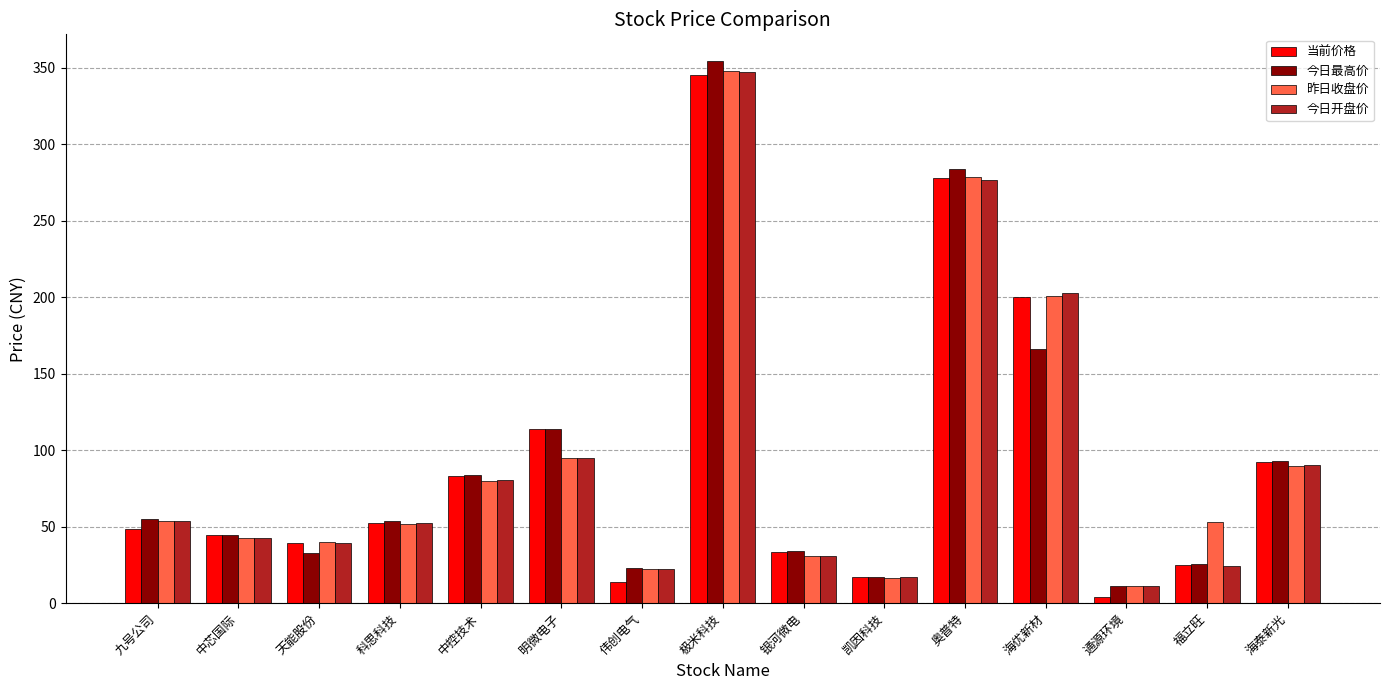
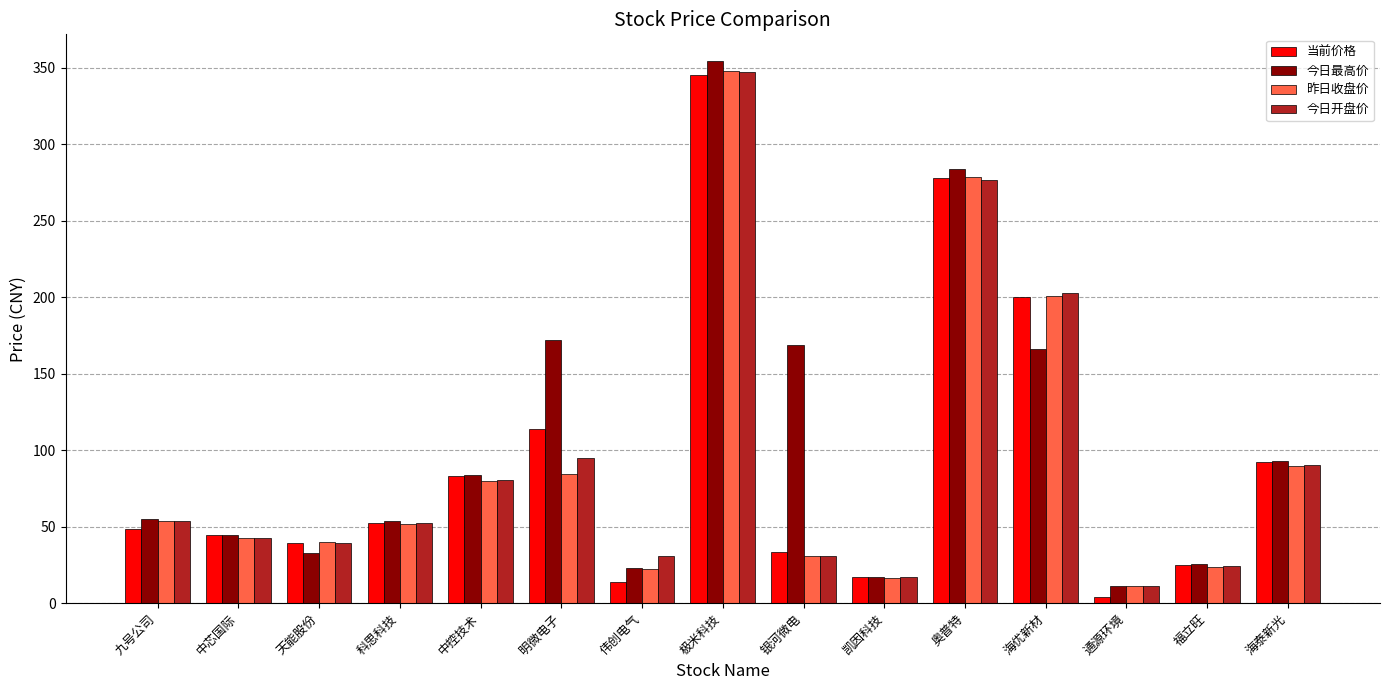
  {
    "当前价格": {
      "九号公司": 48,
      "中芯国际": 44,
      "天能股份": 40,
      "科思科技": 52,
      "中控技术": 83,
      "明微电子": 114,
      "伟创电气": 14,
      "极米科技": 346,
      "银河微电": 33,
      "凯因科技": 17,
      "奥普特": 278,
      "海优新材": 200,
      "通源环境": 4,
      "福立旺": 25,
      "海泰新光": 92
    },
    "今日最高价": {
      "九号公司": 55,
      "中芯国际": 45,
      "天能股份": 33,
      "科思科技": 54,
      "中控技术": 83,
-     "明微电子": 114,
+     "明微电子": 172,
      "伟创电气": 23,
      "极米科技": 354,
-     "银河微电": 34,
+     "银河微电": 169,
      "凯因科技": 17,
      "奥普特": 284,
      "海优新材": 166,
      "通源环境": 11,
      "福立旺": 26,
      "海泰新光": 93
    },
    "昨日收盘价": {
      "九号公司": 54,
      "中芯国际": 42,
      "天能股份": 40,
      "科思科技": 52,
      "中控技术": 80,
-     "明微电子": 95,
+     "明微电子": 84,
      "伟创电气": 23,
      "极米科技": 348,
      "银河微电": 31,
      "凯因科技": 17,
      "奥普特": 279,
      "海优新材": 201,
      "通源环境": 11,
-     "福立旺": 53,
+     "福立旺": 24,
      "海泰新光": 90
    },
    "今日开盘价": {
      "九号公司": 54,
      "中芯国际": 43,
      "天能股份": 39,
      "科思科技": 52,
      "中控技术": 80,
      "明微电子": 95,
-     "伟创电气": 23,
+     "伟创电气": 31,
      "极米科技": 347,
      "银河微电": 31,
      "凯因科技": 17,
      "奥普特": 277,
      "海优新材": 203,
      "通源环境": 11,
      "福立旺": 24,
      "海泰新光": 91
    }
  }
